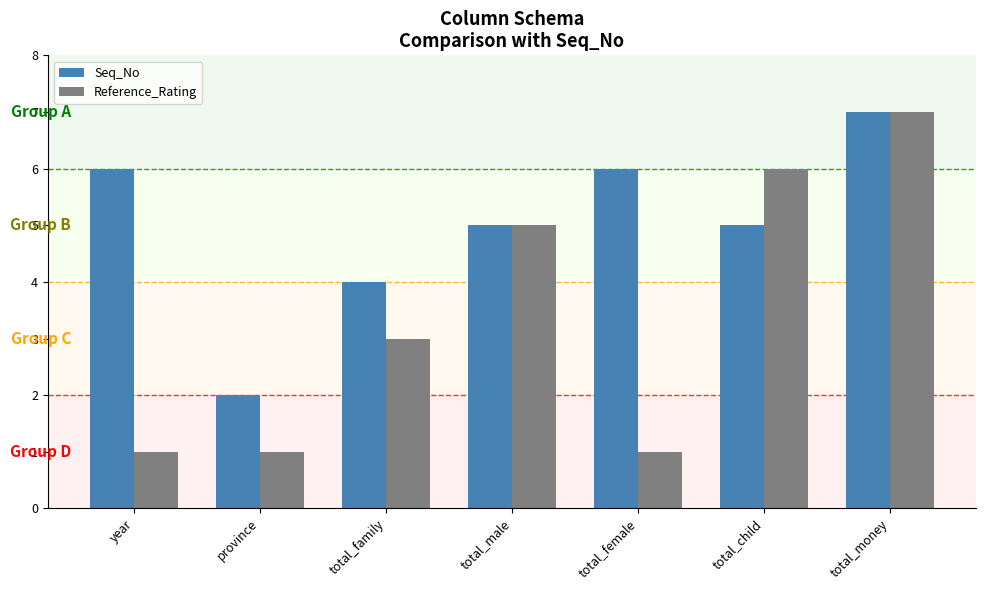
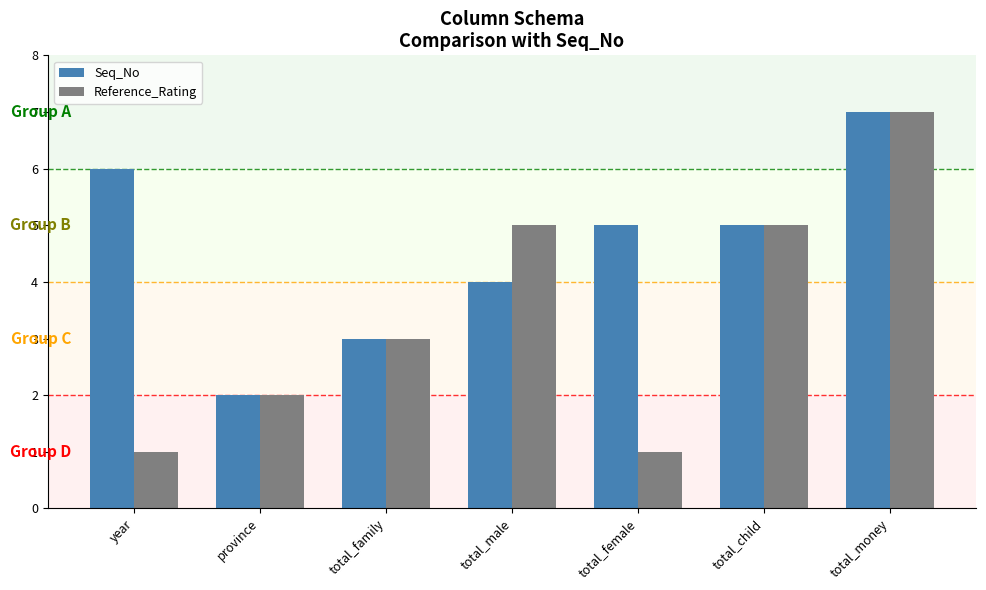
  {
    "Seq_No": {
      "year": 6,
      "province": 2,
-     "total_family": 4,
-     "total_male": 5,
-     "total_female": 6,
+     "total_family": 3,
+     "total_male": 4,
+     "total_female": 5,
      "total_child": 5,
      "total_money": 7
    },
    "Reference_Rating": {
      "year": 1,
-     "province": 1,
+     "province": 2,
      "total_family": 3,
      "total_male": 5,
      "total_female": 1,
-     "total_child": 6,
+     "total_child": 5,
      "total_money": 7
    }
  }
